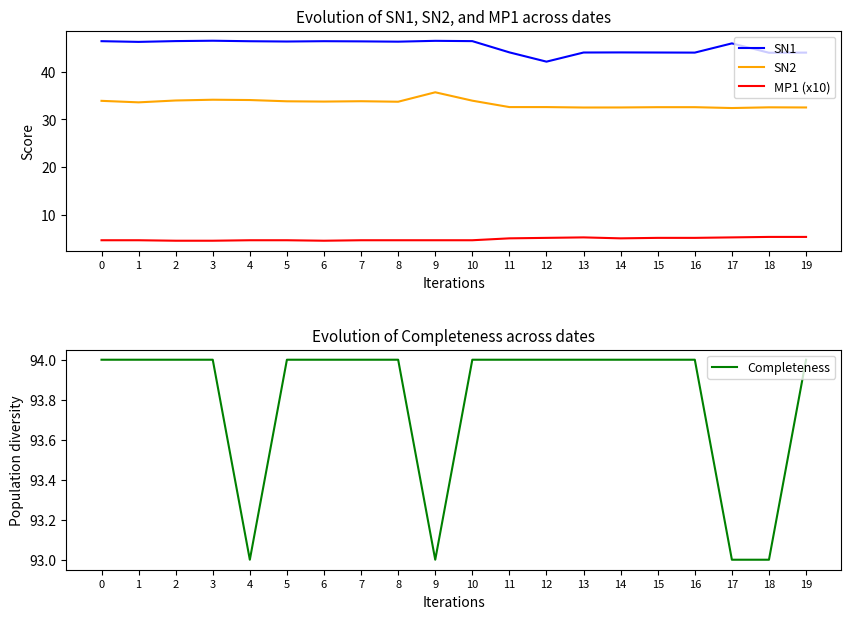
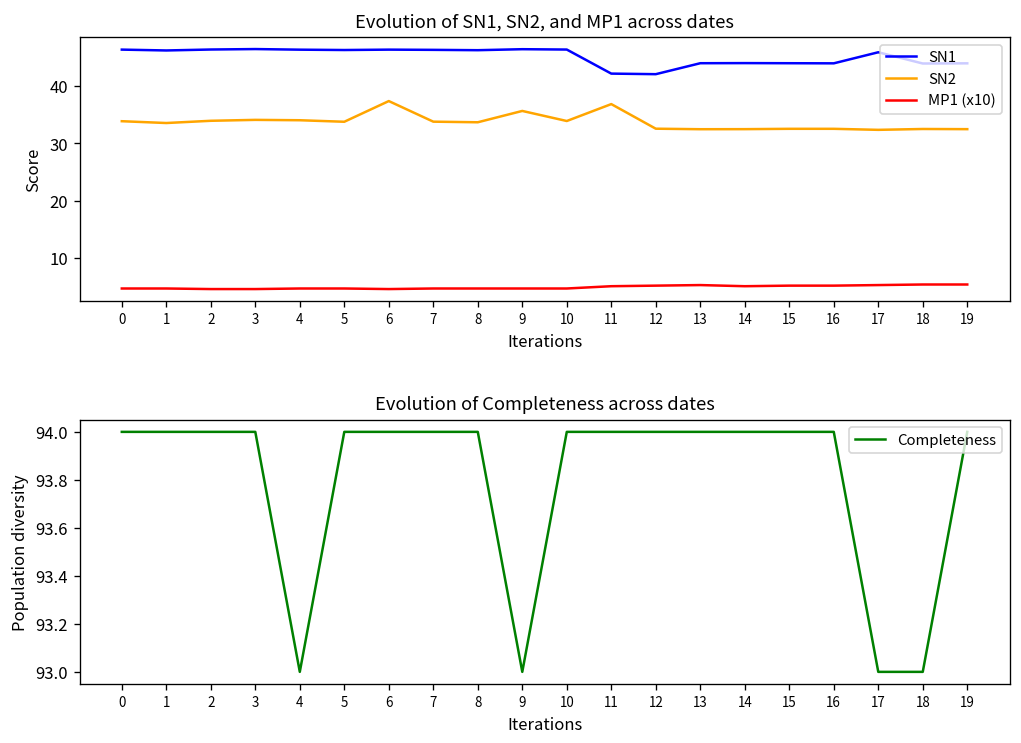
  {
    "Evolution of SN1, SN2, and MP1 across dates": {
      "SN1": {
        "0": 46,
        "1": 46,
        "2": 46,
        "3": 47,
        "4": 46,
        "5": 46,
        "6": 46,
        "7": 46,
        "8": 46,
        "9": 47,
        "10": 46,
-       "11": 44,
+       "11": 42,
        "12": 42,
        "13": 44,
        "14": 44,
        "15": 44,
        "16": 44,
        "17": 46
      },
      "SN2": {
        "0": 34,
        "1": 34,
        "2": 34,
        "3": 34,
        "4": 34,
        "5": 34,
-       "6": 34,
+       "6": 37,
        "7": 34,
        "8": 34,
        "9": 36,
        "10": 34,
-       "11": 33,
+       "11": 37,
        "12": 33,
        "13": 33,
        "14": 33,
        "15": 33,
        "16": 33,
        "17": 32,
        "18": 33,
        "19": 33
      },
      "MP1 (x10)": {
        "0": 5,
        "1": 5,
        "2": 5,
        "3": 5,
        "4": 5,
        "5": 5,
        "6": 5,
        "7": 5,
        "8": 5,
        "9": 5,
        "10": 5,
        "11": 5,
        "12": 5,
        "13": 5,
        "14": 5,
        "15": 5,
        "16": 5,
        "17": 5,
        "18": 5,
        "19": 5
      }
    },
    "Evolution of Completeness across dates": {
      "0": 94.00,
      "1": 94.00,
      "2": 94.00,
      "3": 94.00,
      "4": 93.00,
      "5": 94.00,
      "6": 94.00,
      "7": 94.00,
      "8": 94.00,
      "9": 93.00,
      "10": 94.00,
      "11": 94.00,
      "12": 94.00,
      "13": 94.00,
      "14": 94.00,
      "15": 94.00,
      "16": 94.00,
      "17": 93.00,
      "18": 93.00
    }
  }
